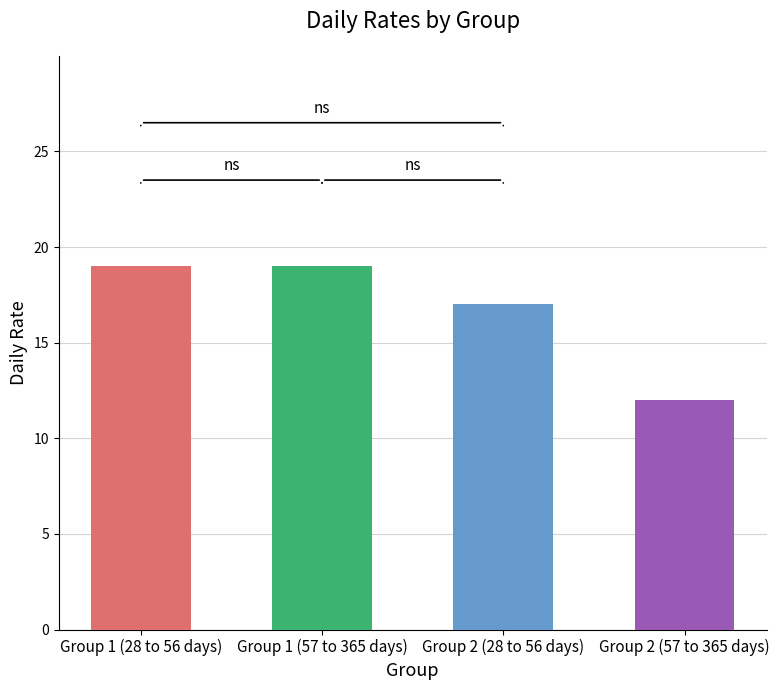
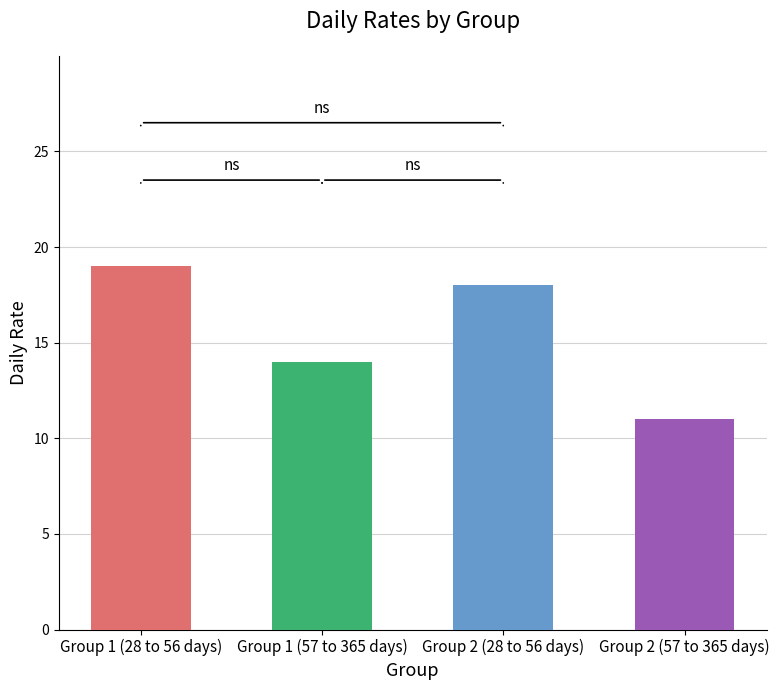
  {
    "Group 1 (28 to 56 days)": 19,
-   "Group 1 (57 to 365 days)": 19,
-   "Group 2 (28 to 56 days)": 17,
-   "Group 2 (57 to 365 days)": 12
+   "Group 1 (57 to 365 days)": 14,
+   "Group 2 (28 to 56 days)": 18,
+   "Group 2 (57 to 365 days)": 11
  }
